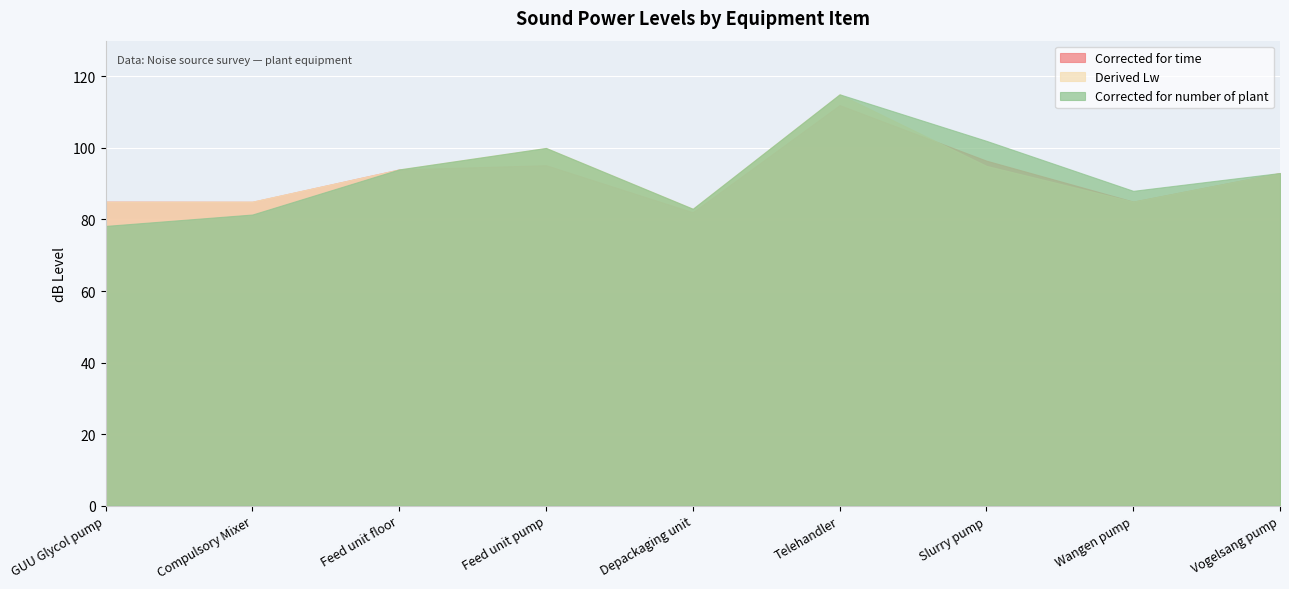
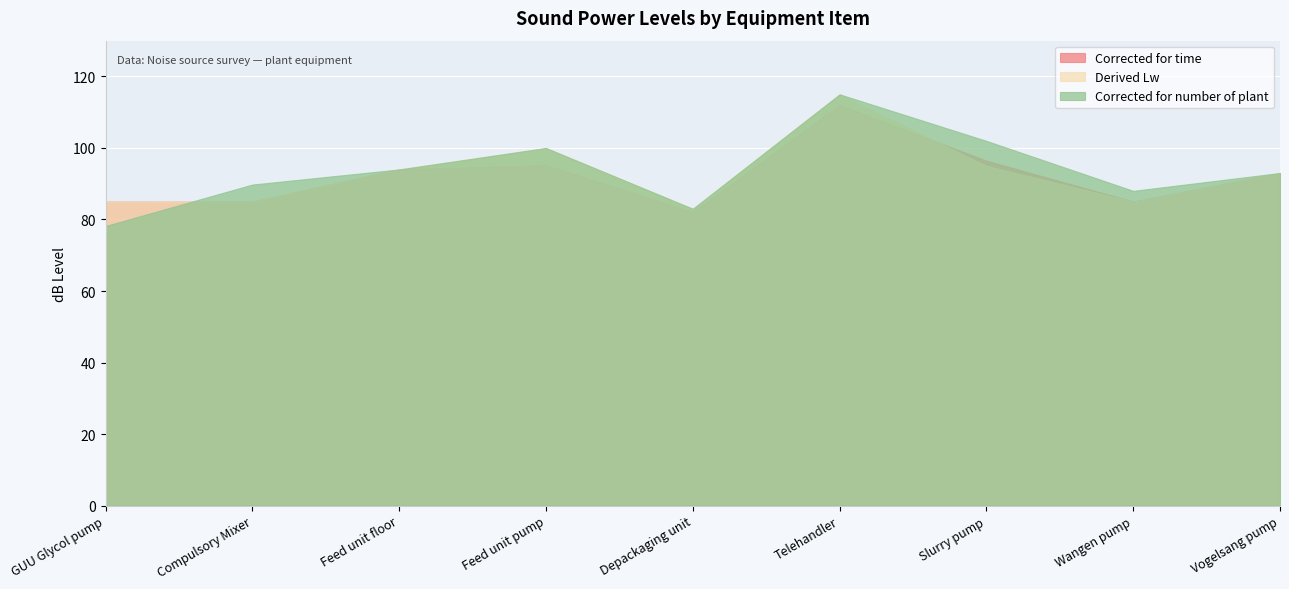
  {
    "Corrected for time": {
      "Feed unit pump": 95,
      "Depackaging unit": 82,
      "Telehandler": 112,
      "Slurry pump": 96
    },
    "Derived Lw": {
      "Slurry pump": 95
    },
    "Corrected for number of plant": {
      "GUU Glycol pump": 78,
-     "Compulsory Mixer": 81,
+     "Compulsory Mixer": 90,
      "Slurry pump": 102,
      "Wangen pump": 88
    }
  }
